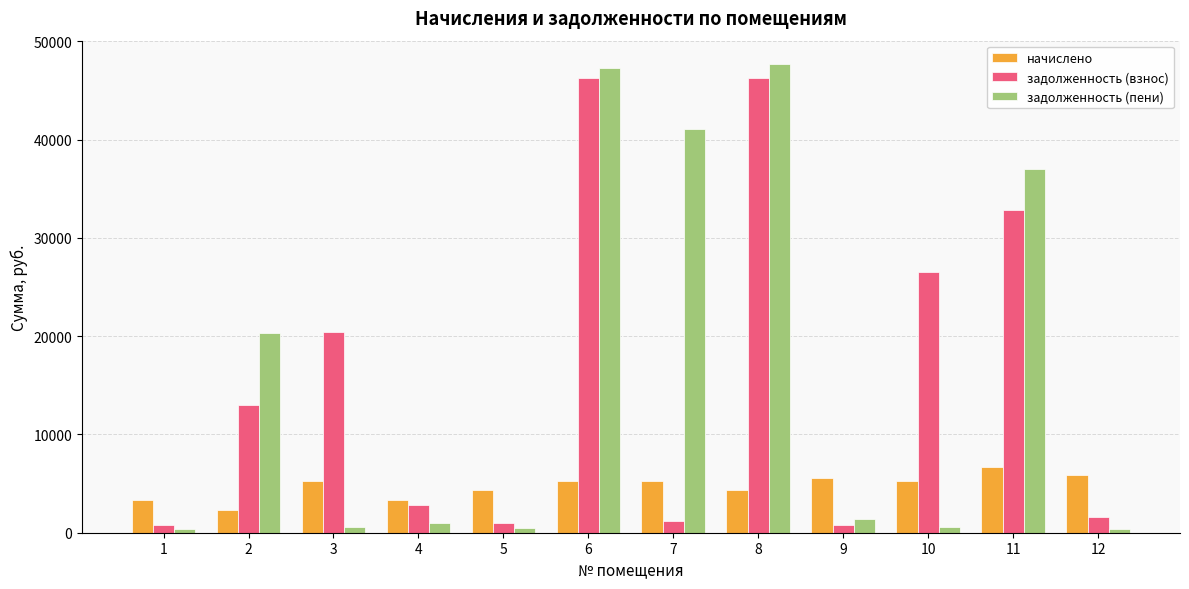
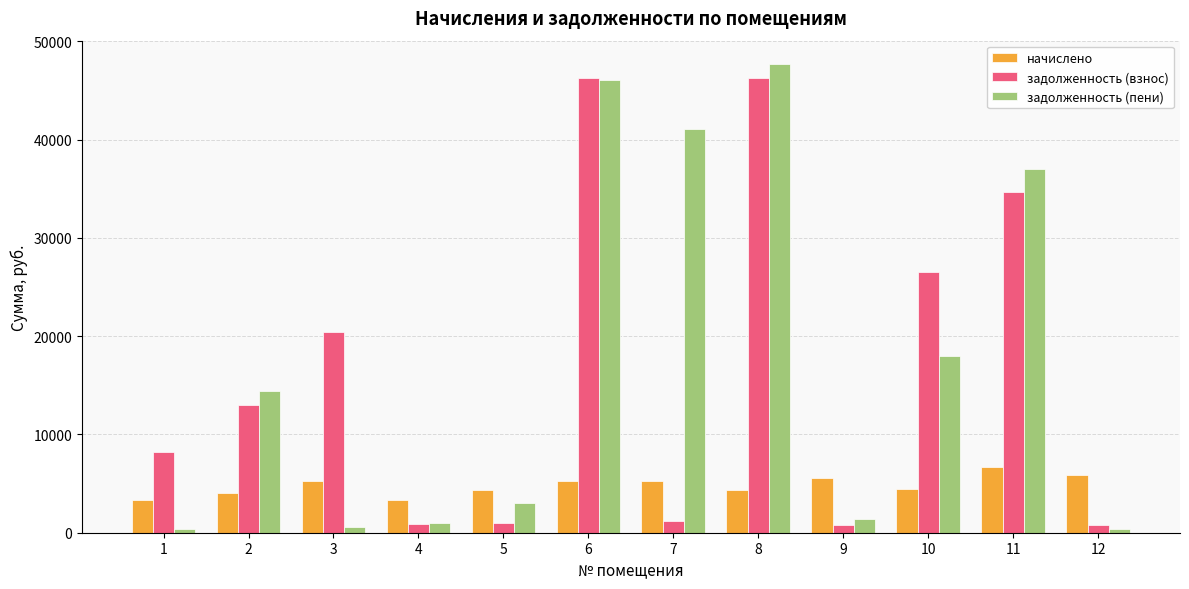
  {
    "начислено": {
      "1": 3000,
-     "2": 2000,
+     "2": 4000,
      "3": 5000,
      "4": 3000,
      "5": 4000,
      "6": 5000,
      "7": 5000,
      "8": 4000,
      "9": 6000,
-     "10": 5000,
+     "10": 4000,
      "11": 7000,
      "12": 6000
    },
    "задолженность (взнос)": {
-     "1": 1000,
+     "1": 8000,
      "2": 13000,
      "3": 20000,
-     "4": 3000,
+     "4": 1000,
      "5": 1000,
      "6": 46000,
      "7": 1000,
      "8": 46000,
      "9": 1000,
      "10": 27000,
-     "11": 33000,
-     "12": 2000
+     "11": 35000,
+     "12": 1000
    },
    "задолженность (пени)": {
      "1": 0,
-     "2": 20000,
+     "2": 14000,
      "3": 1000,
      "4": 1000,
-     "5": 0,
-     "6": 47000,
+     "5": 3000,
+     "6": 46000,
      "7": 41000,
      "8": 48000,
      "9": 1000,
-     "10": 1000,
+     "10": 18000,
      "11": 37000,
      "12": 0
    }
  }
